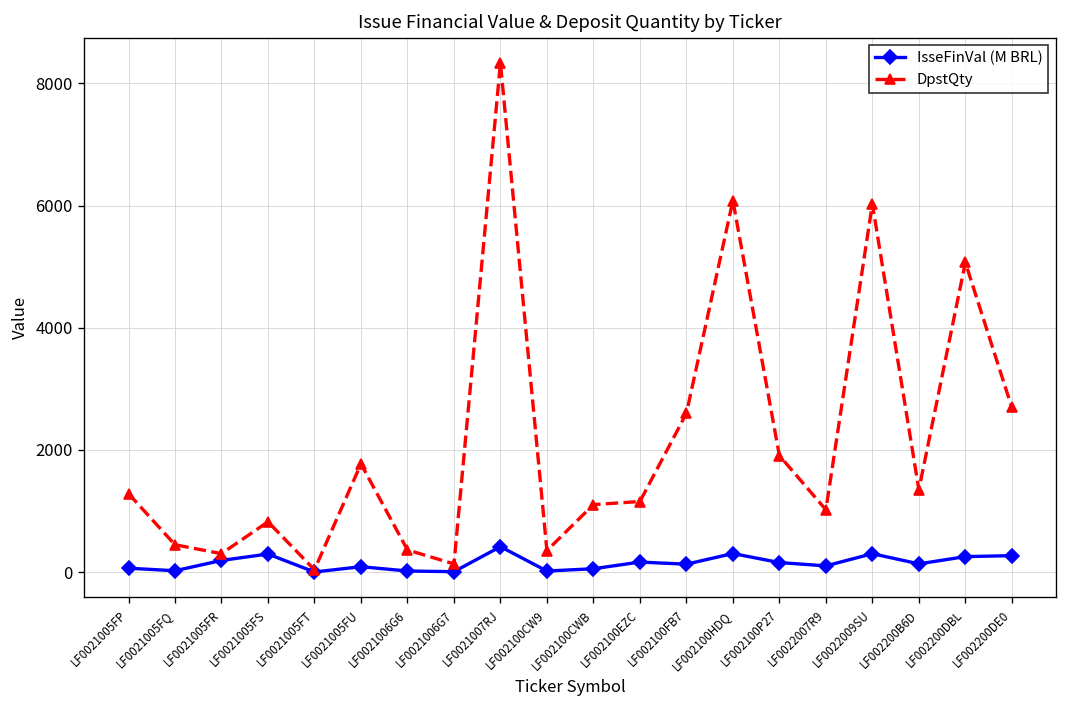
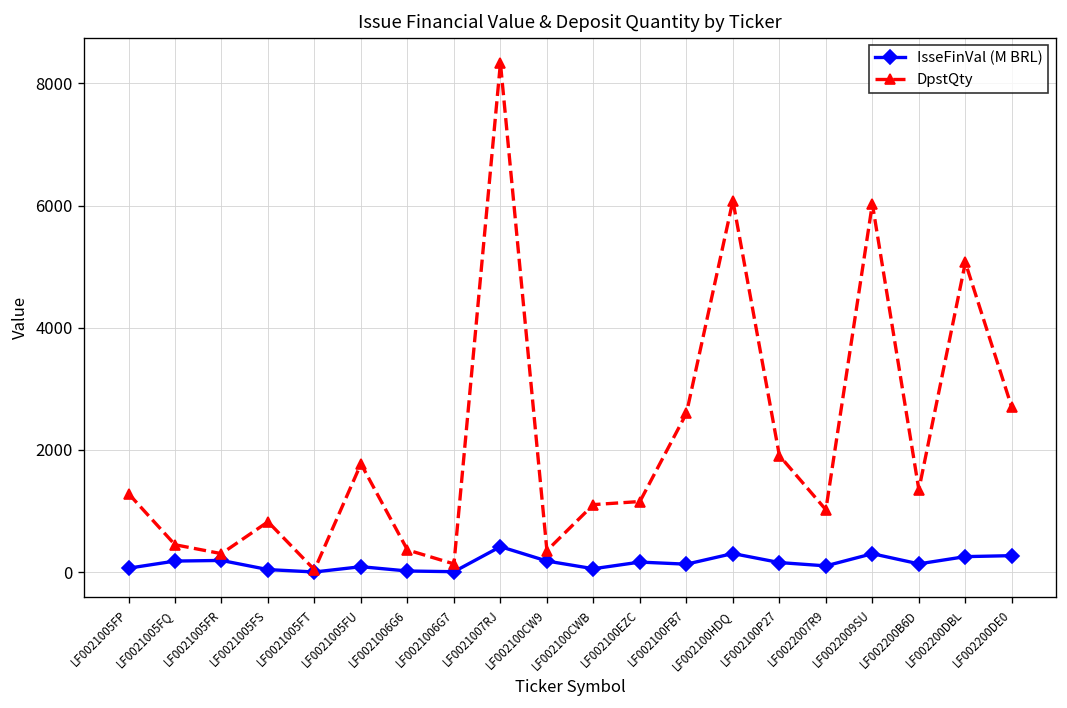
  {
    "IsseFinVal (M BRL)": {
      "LF0021005FP": 100,
-     "LF0021005FQ": 0,
+     "LF0021005FQ": 200,
      "LF0021005FR": 200,
-     "LF0021005FS": 300,
+     "LF0021005FS": 0,
      "LF0021005FU": 100,
      "LF0021006G6": 0,
      "LF0021006G7": 0,
      "LF0021007RJ": 400,
-     "LF002100CW9": 0,
+     "LF002100CW9": 200,
      "LF002100CWB": 100,
      "LF002100EZC": 200,
      "LF002100FB7": 100,
      "LF002100HDQ": 300,
      "LF002100P27": 200,
      "LF0022007R9": 100,
      "LF0022009SU": 300,
      "LF002200B6D": 100,
      "LF002200DBL": 300,
      "LF002200DE0": 300
    },
    "DpstQty": {
      "LF0021005FP": 1300,
      "LF0021005FQ": 400,
      "LF0021005FR": 300,
      "LF0021005FS": 800,
      "LF0021005FU": 1800,
      "LF0021006G6": 400,
      "LF0021006G7": 100,
      "LF0021007RJ": 8300,
      "LF002100CW9": 400,
      "LF002100CWB": 1100,
      "LF002100EZC": 1200,
      "LF002100FB7": 2600,
      "LF002100HDQ": 6100,
      "LF002100P27": 1900,
      "LF0022007R9": 1000,
      "LF0022009SU": 6000,
      "LF002200B6D": 1400,
      "LF002200DBL": 5100,
      "LF002200DE0": 2700
    }
  }
